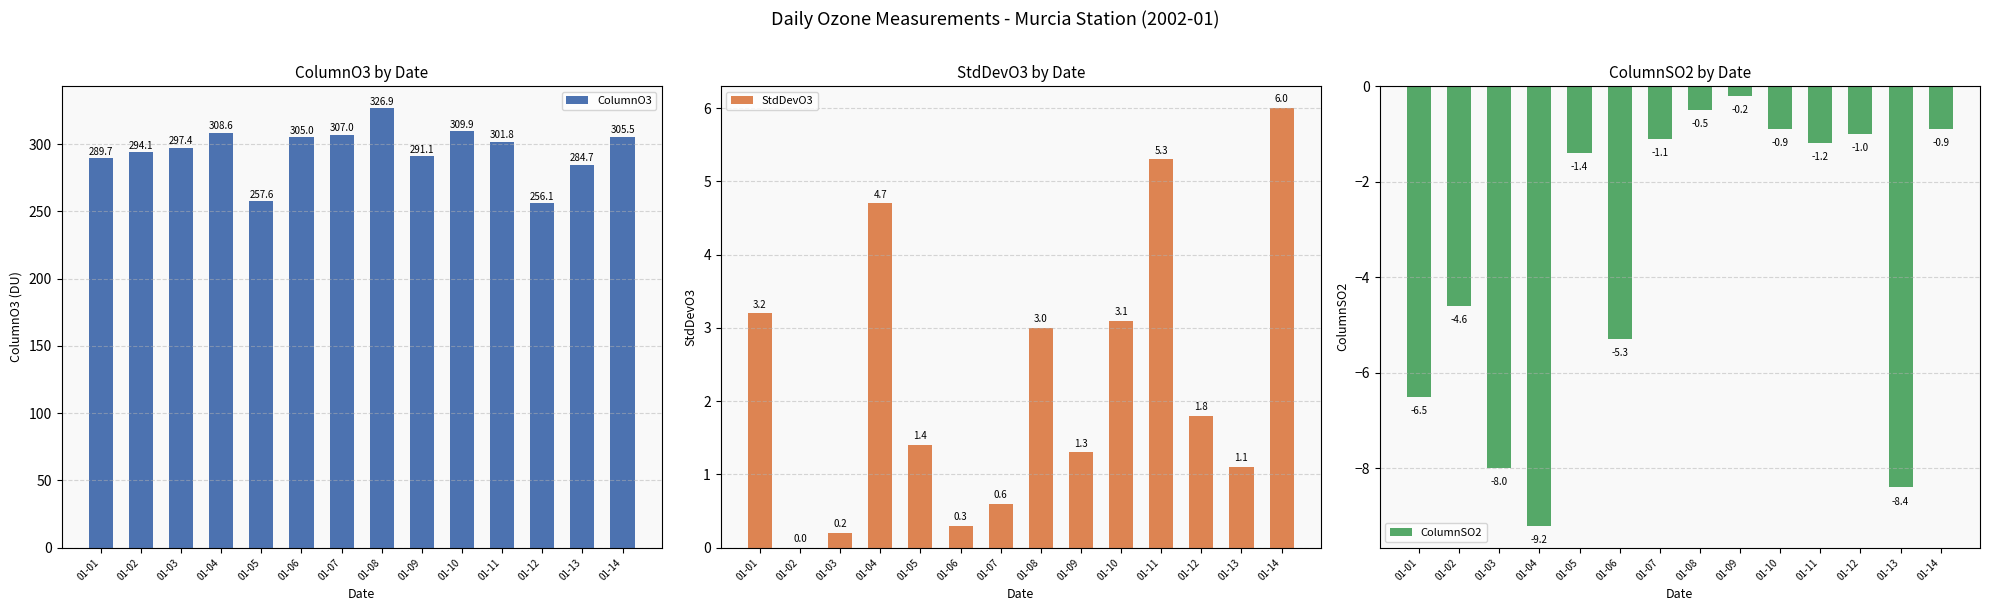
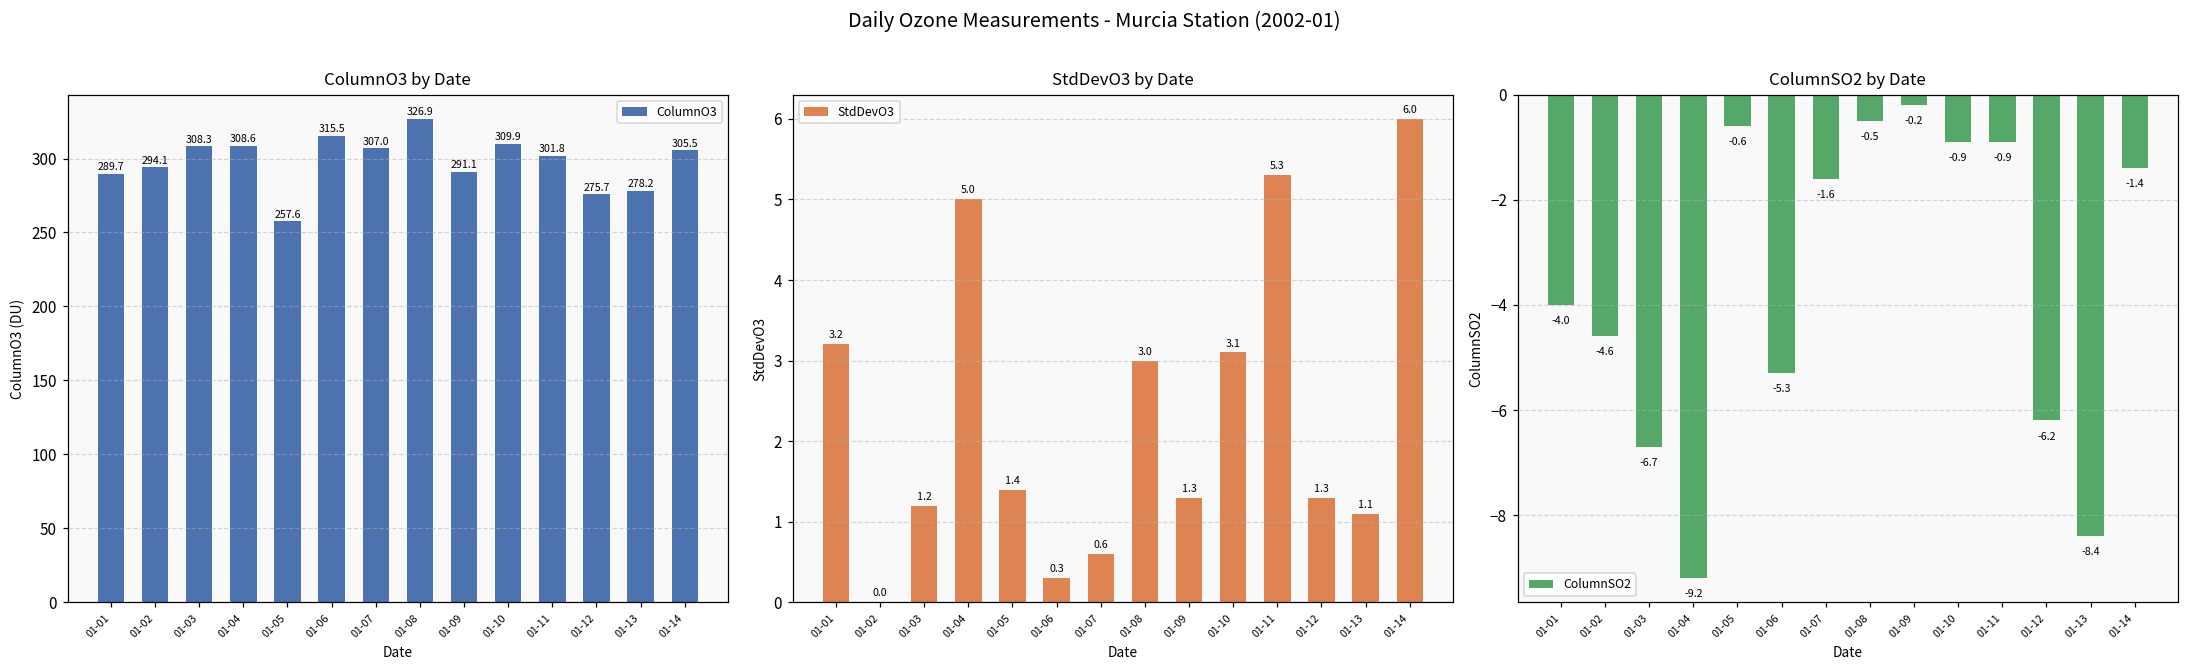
  {
    "ColumnO3 by Date": {
      "01-01": 289.7,
      "01-02": 294.1,
-     "01-03": 297.4,
+     "01-03": 308.3,
      "01-04": 308.6,
      "01-05": 257.6,
-     "01-06": 305.0,
+     "01-06": 315.5,
      "01-07": 307.0,
      "01-08": 326.9,
      "01-09": 291.1,
      "01-10": 309.9,
      "01-11": 301.8,
-     "01-12": 256.1,
-     "01-13": 284.7,
+     "01-12": 275.7,
+     "01-13": 278.2,
      "01-14": 305.5
    },
    "StdDevO3 by Date": {
      "01-01": 3.2,
      "01-02": 0.0,
-     "01-03": 0.2,
-     "01-04": 4.7,
+     "01-03": 1.2,
+     "01-04": 5.0,
      "01-05": 1.4,
      "01-06": 0.3,
      "01-07": 0.6,
      "01-08": 3.0,
      "01-09": 1.3,
      "01-10": 3.1,
      "01-11": 5.3,
-     "01-12": 1.8,
+     "01-12": 1.3,
      "01-13": 1.1,
      "01-14": 6.0
    },
    "ColumnSO2 by Date": {
-     "01-01": -6.5,
+     "01-01": -4.0,
      "01-02": -4.6,
-     "01-03": -8.0,
+     "01-03": -6.7,
      "01-04": -9.2,
-     "01-05": -1.4,
+     "01-05": -0.6,
      "01-06": -5.3,
-     "01-07": -1.1,
+     "01-07": -1.6,
      "01-08": -0.5,
      "01-09": -0.2,
      "01-10": -0.9,
-     "01-11": -1.2,
-     "01-12": -1.0,
+     "01-11": -0.9,
+     "01-12": -6.2,
      "01-13": -8.4,
-     "01-14": -0.9
+     "01-14": -1.4
    }
  }
